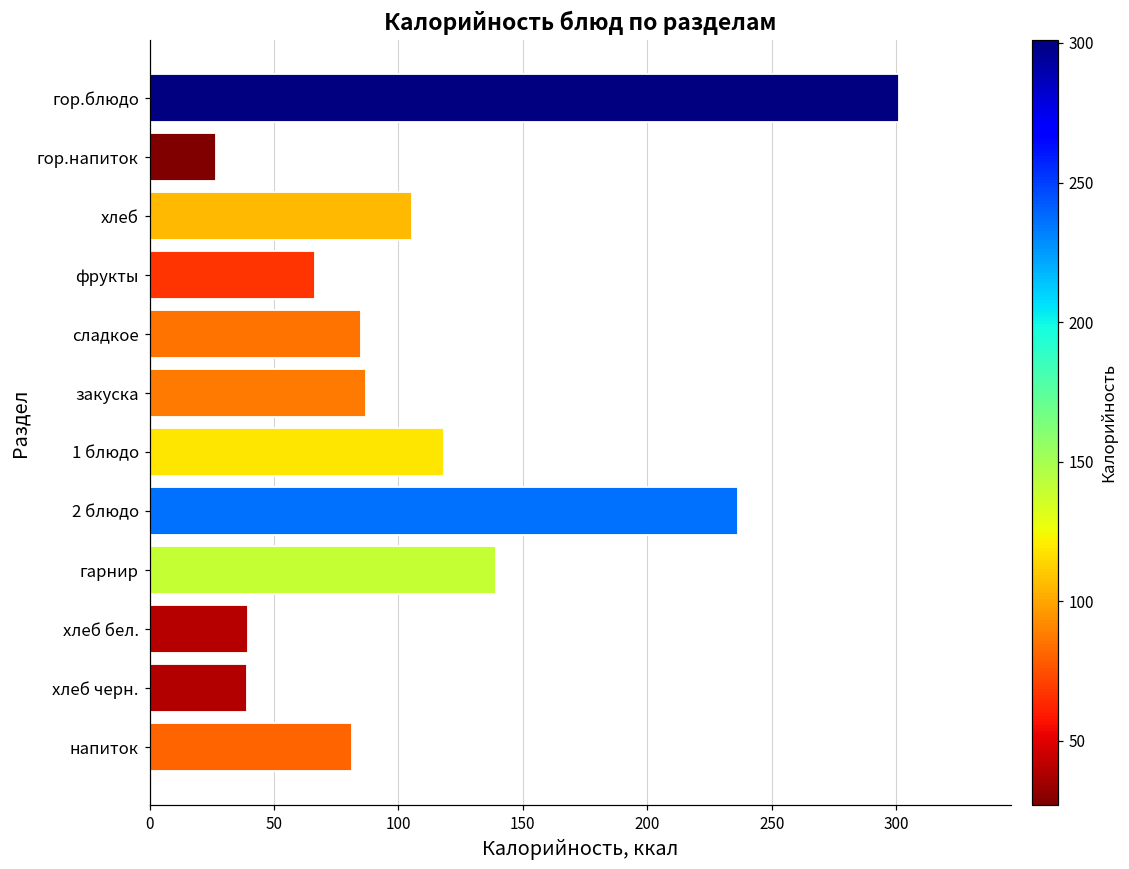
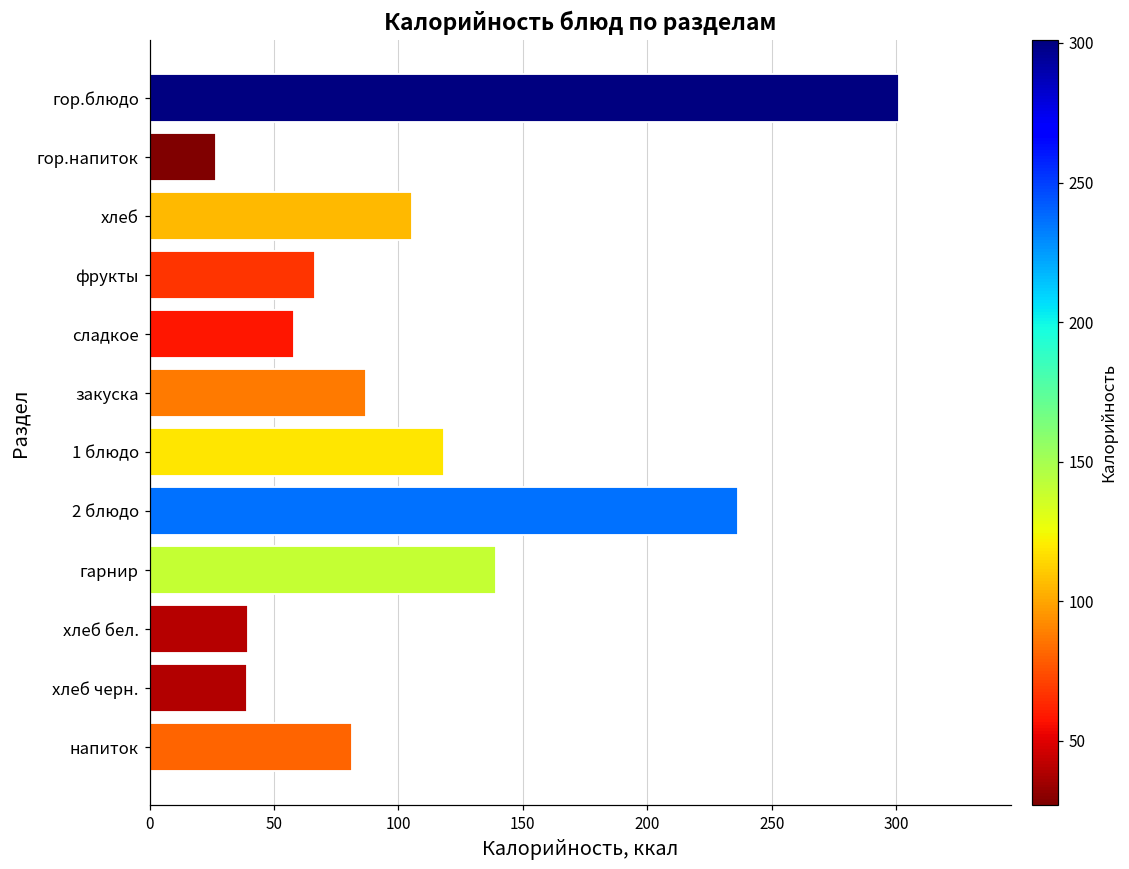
  {
    "гор.блюдо": 301,
    "гор.напиток": 27,
    "хлеб": 106,
    "фрукты": 67,
-   "сладкое": 85,
+   "сладкое": 58,
    "закуска": 87,
    "1 блюдо": 118,
    "2 блюдо": 237,
    "гарнир": 139,
    "хлеб бел.": 40,
    "хлеб черн.": 39,
    "напиток": 81
  }
